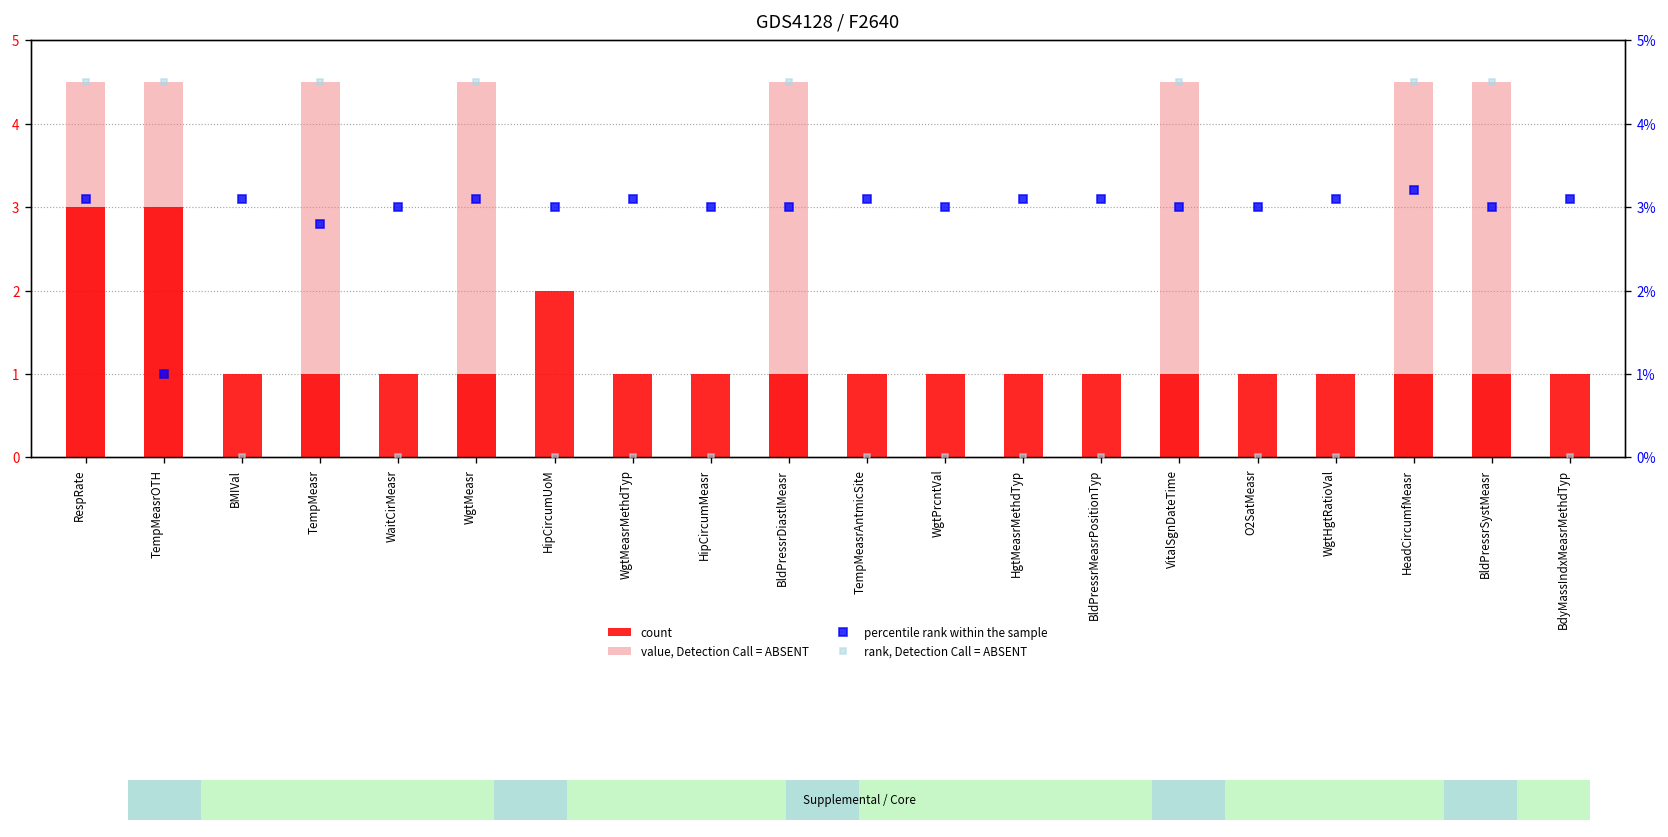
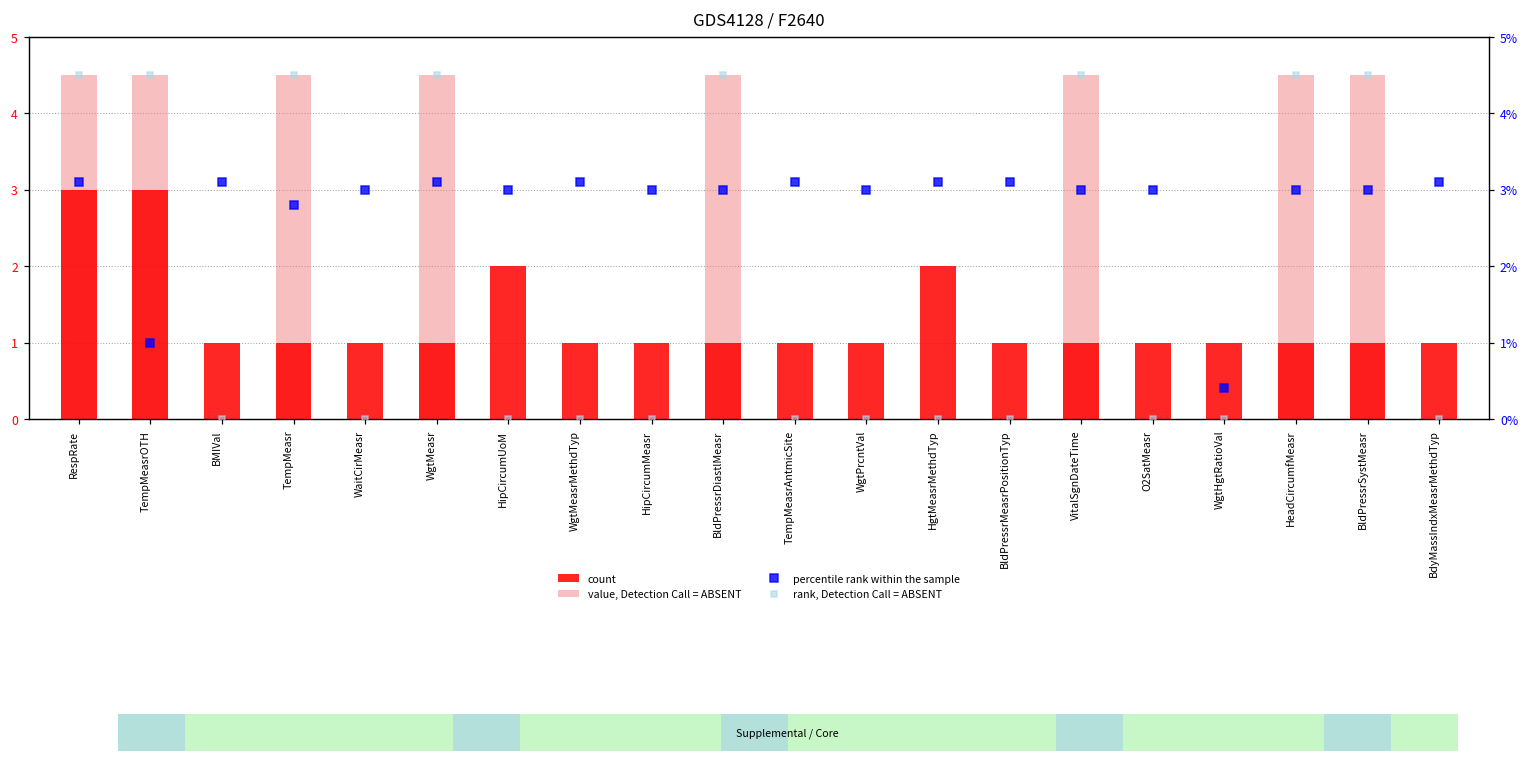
  {
    "GDS4128 / F2640": {
      "count": {
        "BMIVal": "1",
        "WaitCirMeasr": "1",
        "HipCircumUoM": "2",
        "WgtMeasrMethdTyp": "1",
        "HipCircumMeasr": "1",
        "TempMeasrAntmicSite": "1",
        "WgtPrcntVal": "1",
-       "HgtMeasrMethdTyp": "1",
+       "HgtMeasrMethdTyp": "2",
        "BldPressrMeasrPositionTyp": "1",
        "O2SatMeasr": "1",
        "WgtHgtRatioVal": "1",
        "BdyMassIndxMeasrMethdTyp": "1"
      },
      "percentile rank within the sample": {
        "RespRate": "3.1%",
        "TempMeasrOTH": "1.0%",
        "BMIVal": "3.1%",
        "TempMeasr": "2.8%",
        "WaitCirMeasr": "3.0%",
        "WgtMeasr": "3.1%",
        "HipCircumUoM": "3.0%",
        "WgtMeasrMethdTyp": "3.1%",
        "HipCircumMeasr": "3.0%",
        "BldPressrDiastlMeasr": "3.0%",
        "TempMeasrAntmicSite": "3.1%",
        "WgtPrcntVal": "3.0%",
        "HgtMeasrMethdTyp": "3.1%",
        "BldPressrMeasrPositionTyp": "3.1%",
        "VitalSgnDateTime": "3.0%",
        "O2SatMeasr": "3.0%",
-       "WgtHgtRatioVal": "3.1%",
-       "HeadCircumfMeasr": "3.2%",
+       "WgtHgtRatioVal": "0.4%",
+       "HeadCircumfMeasr": "3.0%",
        "BldPressrSystMeasr": "3.0%",
        "BdyMassIndxMeasrMethdTyp": "3.1%"
      }
    }
  }
